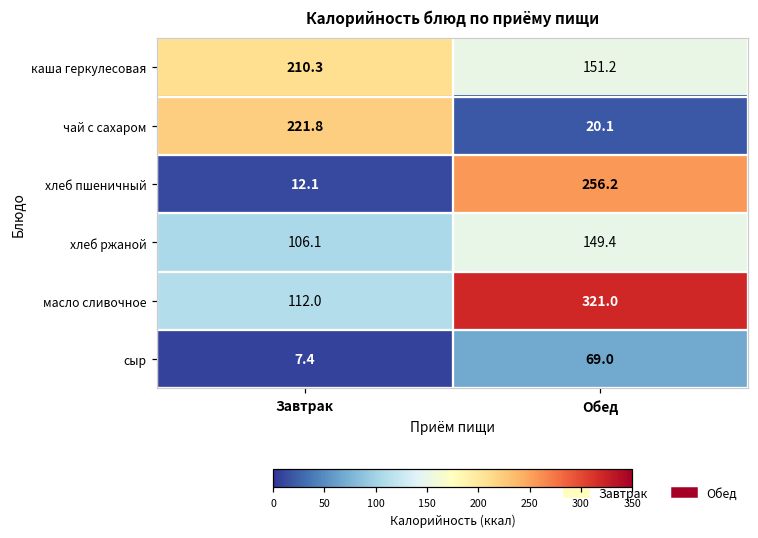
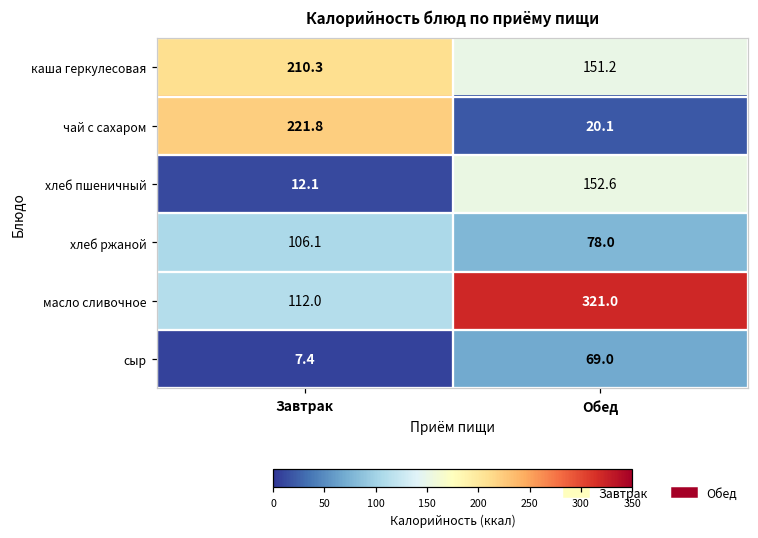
  {
    "каша геркулесовая": {
      "Завтрак": 210.3,
      "Обед": 151.2
    },
    "чай с сахаром": {
      "Завтрак": 221.8,
      "Обед": 20.1
    },
    "хлеб пшеничный": {
      "Завтрак": 12.1,
-     "Обед": 256.2
+     "Обед": 152.6
    },
    "хлеб ржаной": {
      "Завтрак": 106.1,
-     "Обед": 149.4
+     "Обед": 78.0
    },
    "масло сливочное": {
      "Завтрак": 112.0,
      "Обед": 321.0
    },
    "сыр": {
      "Завтрак": 7.4,
      "Обед": 69.0
    }
  }
